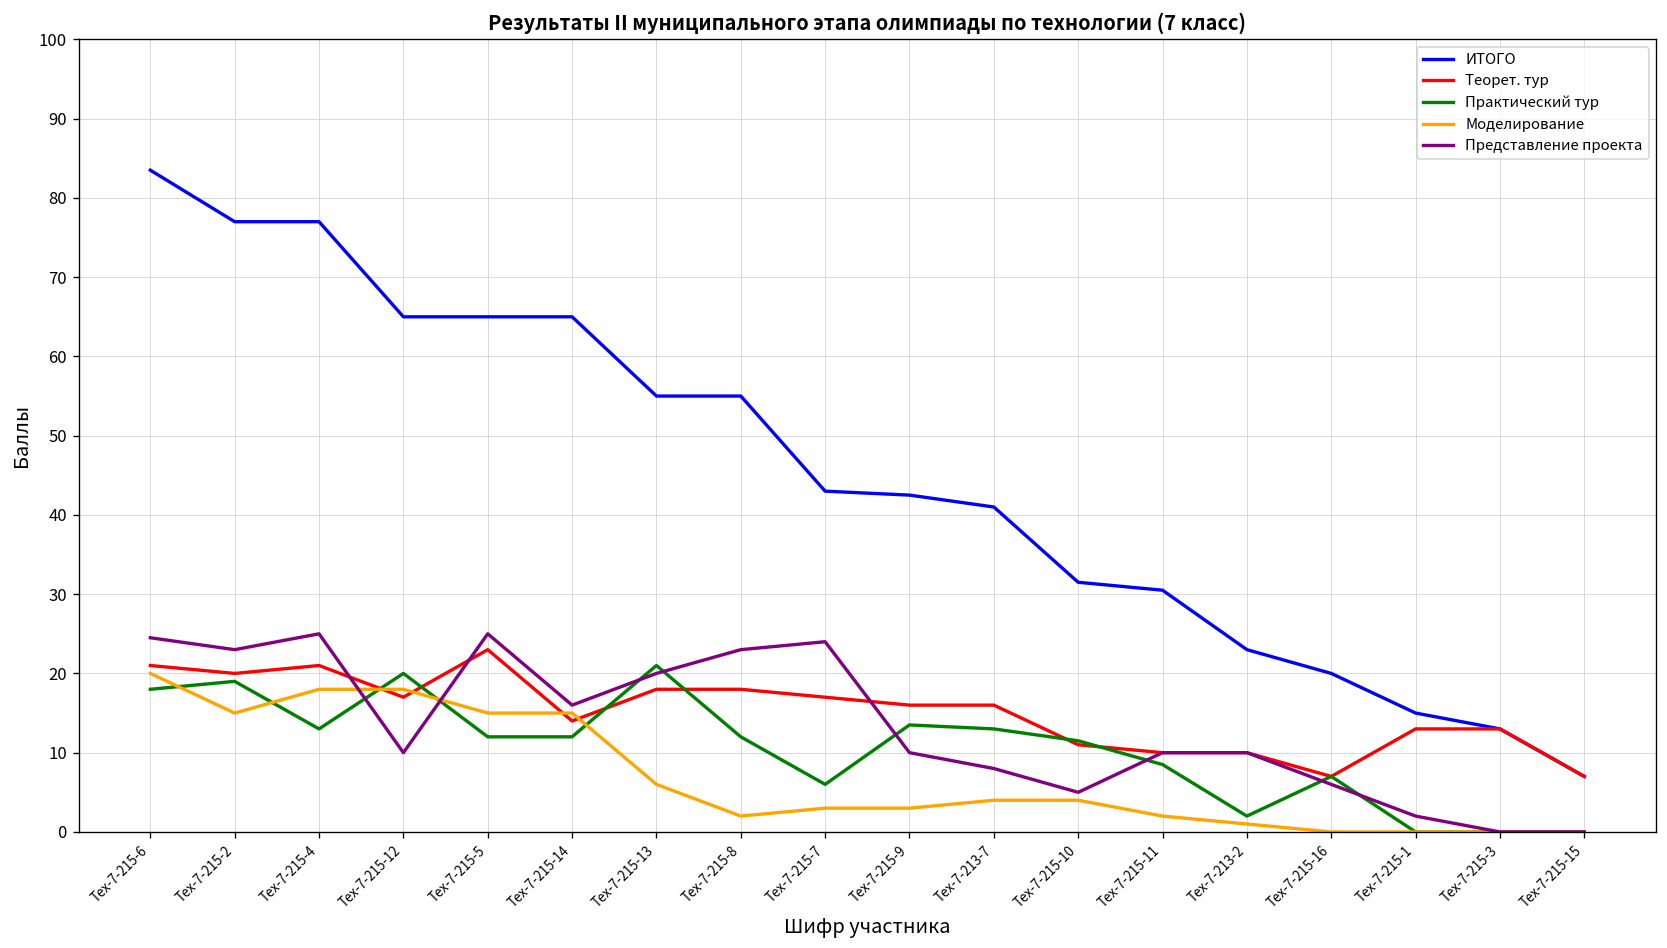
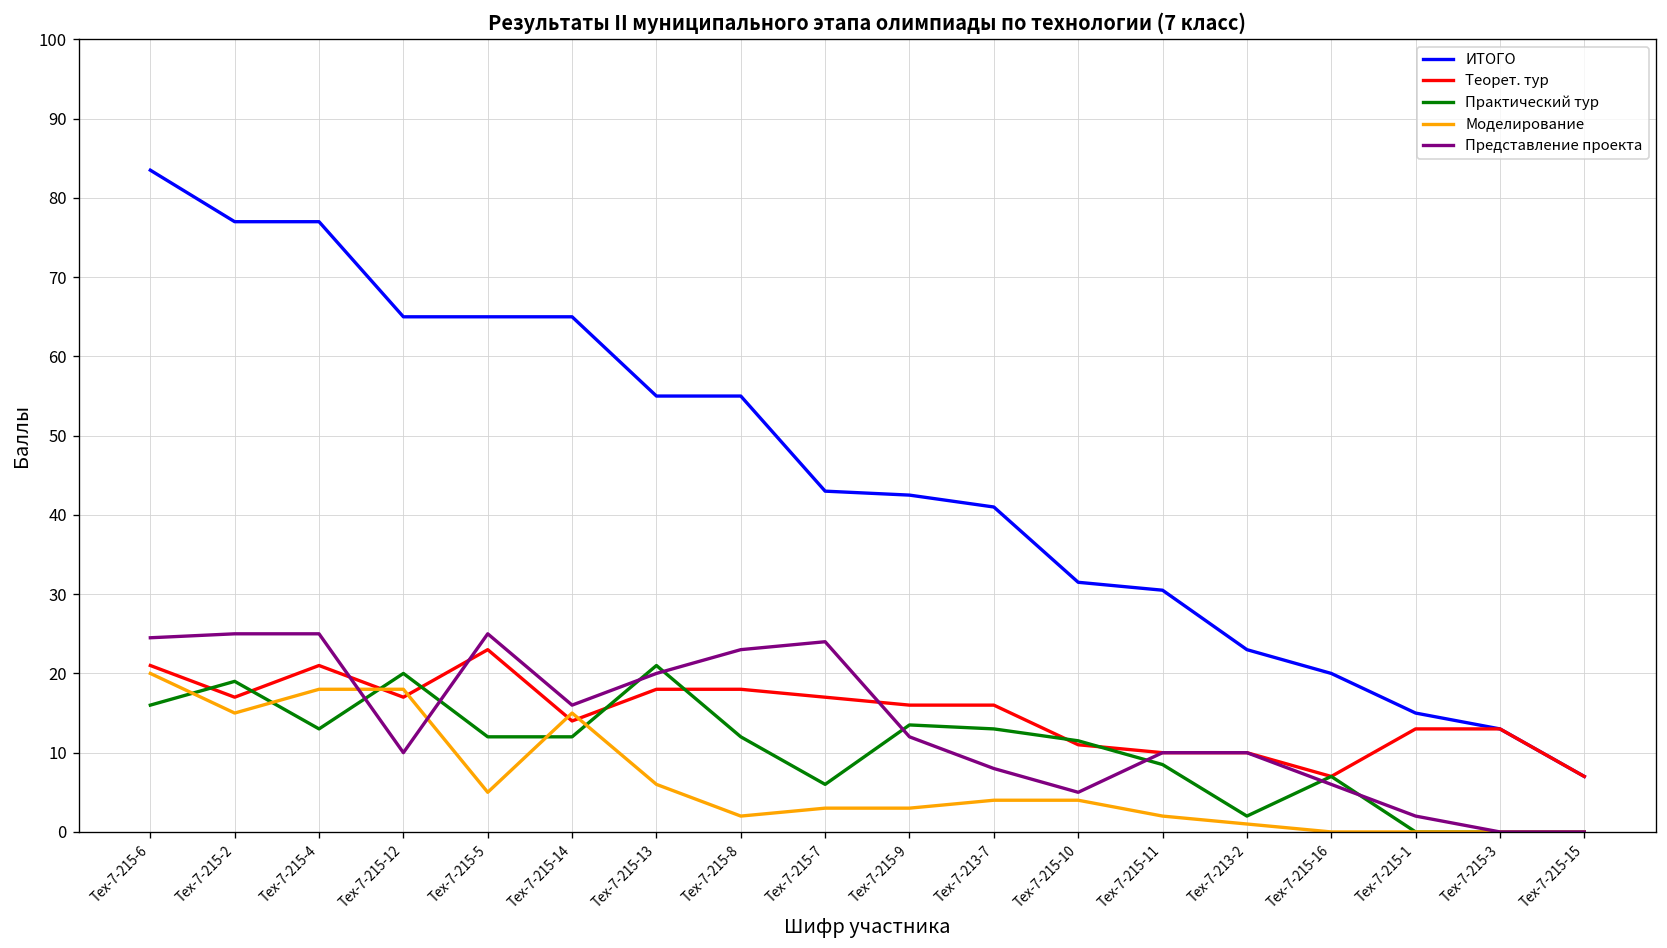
  {
    "ИТОГО": {
      "Тех-7-215-6": 84,
      "Тех-7-215-2": 77,
      "Тех-7-215-4": 77,
      "Тех-7-215-12": 65,
      "Тех-7-215-5": 65,
      "Тех-7-215-14": 65,
      "Тех-7-215-13": 55,
      "Тех-7-215-8": 55,
      "Тех-7-215-7": 43,
      "Тех-7-215-9": 43,
      "Тех-7-213-7": 41,
      "Тех-7-215-10": 32,
      "Тех-7-215-11": 31,
      "Тех-7-213-2": 23,
      "Тех-7-215-16": 20,
      "Тех-7-215-1": 15
    },
    "Теорет. тур": {
      "Тех-7-215-6": 21,
-     "Тех-7-215-2": 20,
+     "Тех-7-215-2": 17,
      "Тех-7-215-4": 21,
      "Тех-7-215-12": 17,
      "Тех-7-215-5": 23,
      "Тех-7-215-14": 14,
      "Тех-7-215-13": 18,
      "Тех-7-215-8": 18,
      "Тех-7-215-7": 17,
      "Тех-7-215-9": 16,
      "Тех-7-213-7": 16,
      "Тех-7-215-10": 11,
      "Тех-7-215-1": 13
    },
    "Практический тур": {
-     "Тех-7-215-6": 18,
+     "Тех-7-215-6": 16,
      "Тех-7-215-2": 19,
      "Тех-7-215-4": 13,
      "Тех-7-215-12": 20,
      "Тех-7-215-5": 12,
      "Тех-7-215-14": 12,
      "Тех-7-215-13": 21,
      "Тех-7-215-8": 12,
      "Тех-7-215-7": 6,
      "Тех-7-215-9": 14,
      "Тех-7-213-7": 13,
      "Тех-7-215-10": 12,
      "Тех-7-215-11": 9,
      "Тех-7-213-2": 2
    },
    "Моделирование": {
      "Тех-7-215-6": 20,
      "Тех-7-215-2": 15,
      "Тех-7-215-4": 18,
      "Тех-7-215-12": 18,
-     "Тех-7-215-5": 15,
+     "Тех-7-215-5": 5,
      "Тех-7-215-14": 15,
      "Тех-7-215-13": 6,
      "Тех-7-215-8": 2,
      "Тех-7-215-7": 3,
      "Тех-7-215-9": 3,
      "Тех-7-213-7": 4,
      "Тех-7-215-10": 4,
      "Тех-7-215-11": 2,
      "Тех-7-213-2": 1,
      "Тех-7-215-16": 0
    },
    "Представление проекта": {
      "Тех-7-215-6": 25,
-     "Тех-7-215-2": 23,
+     "Тех-7-215-2": 25,
      "Тех-7-215-4": 25,
      "Тех-7-215-12": 10,
      "Тех-7-215-5": 25,
      "Тех-7-215-14": 16,
      "Тех-7-215-13": 20,
      "Тех-7-215-8": 23,
      "Тех-7-215-7": 24,
-     "Тех-7-215-9": 10,
+     "Тех-7-215-9": 12,
      "Тех-7-213-7": 8,
      "Тех-7-215-10": 5,
      "Тех-7-215-16": 6,
      "Тех-7-215-1": 2
    }
  }
